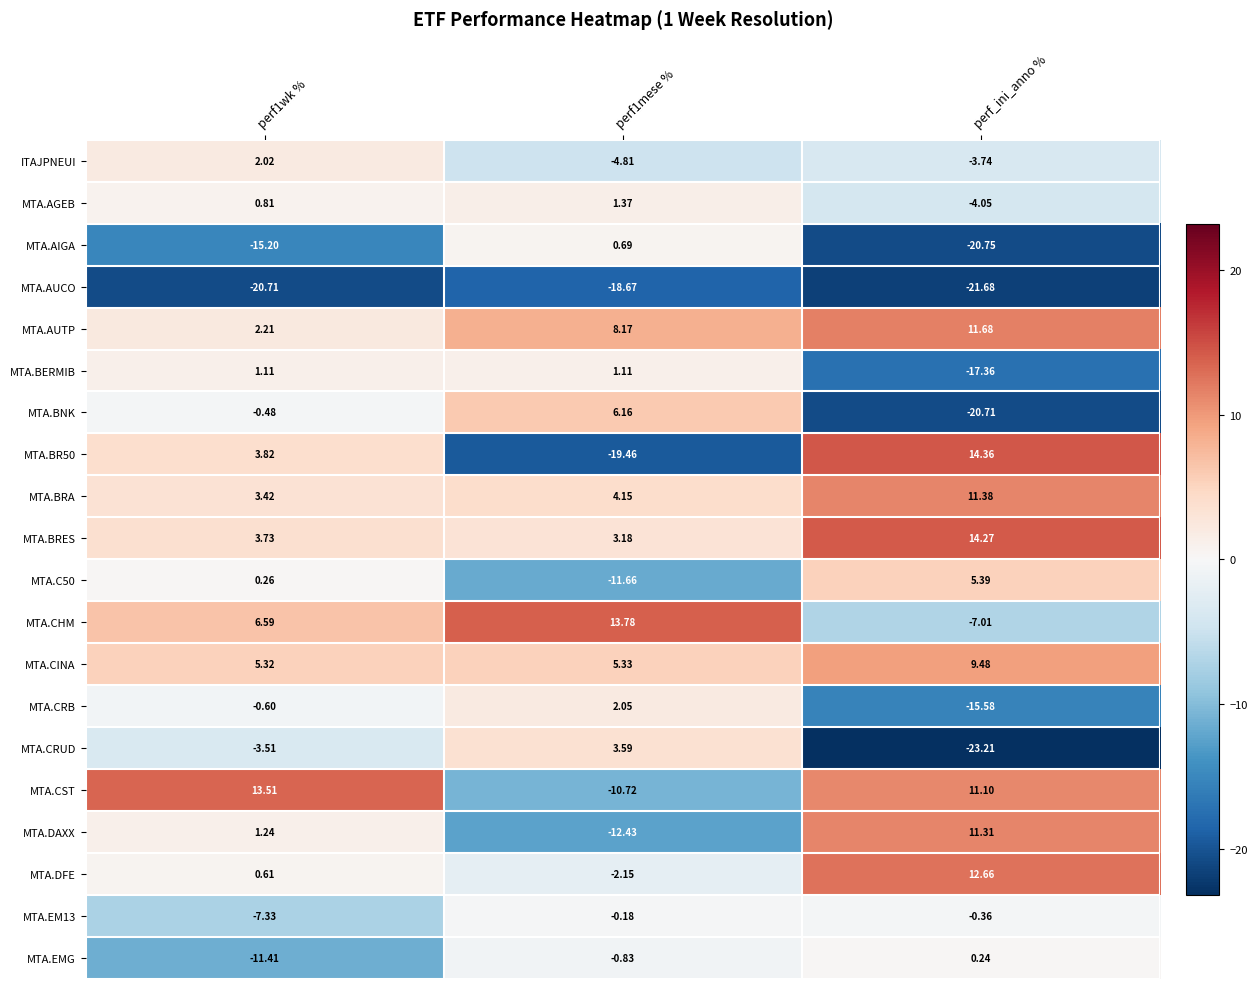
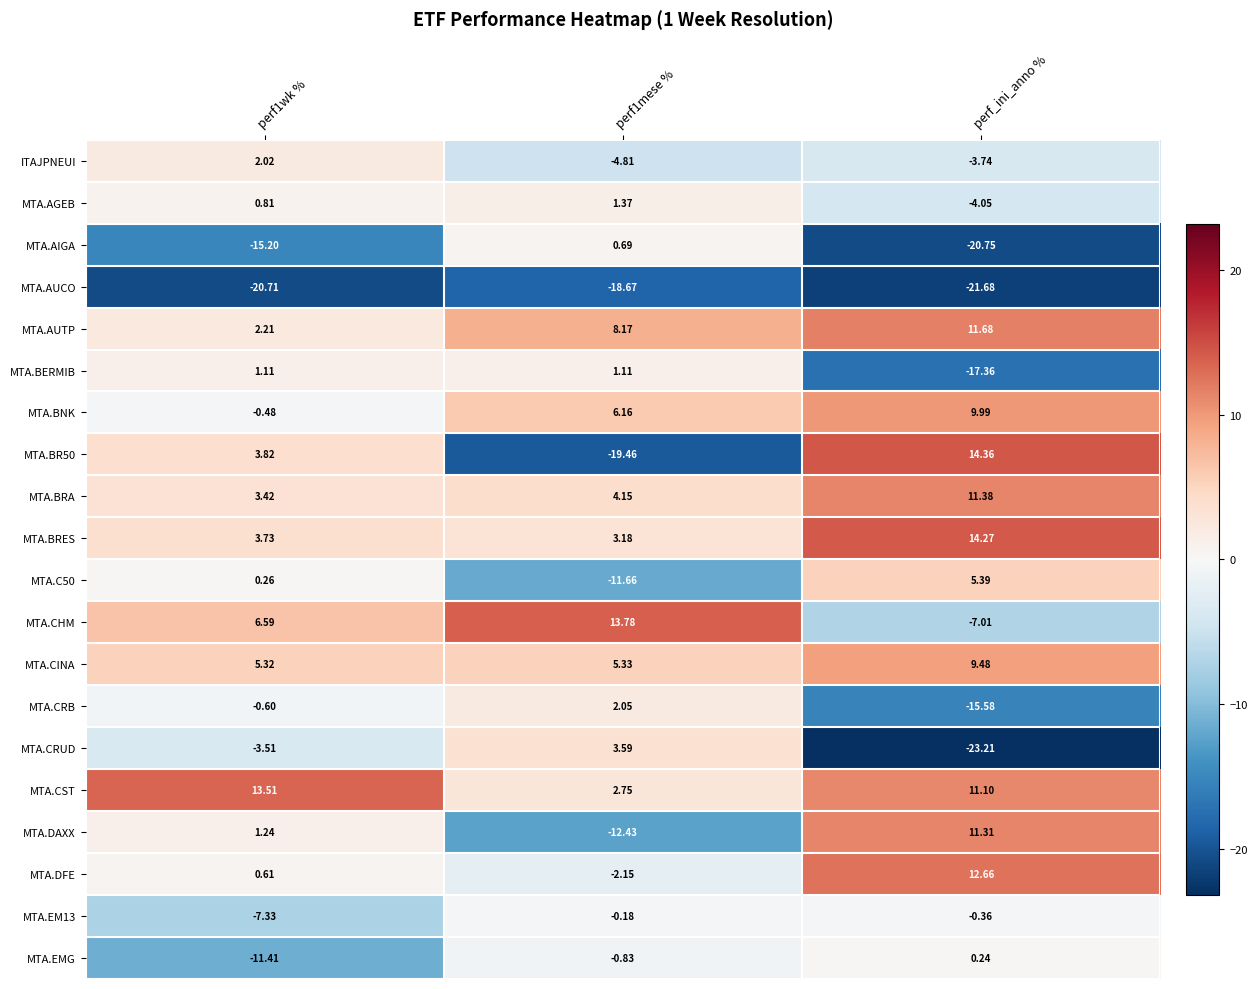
  {
    "ITAJPNEUI": {
      "perf1wk %": 2.02,
      "perf1mese %": -4.81,
      "perf_ini_anno %": -3.74
    },
    "MTA.AGEB": {
      "perf1wk %": 0.81,
      "perf1mese %": 1.37,
      "perf_ini_anno %": -4.05
    },
    "MTA.AIGA": {
      "perf1wk %": -15.20,
      "perf1mese %": 0.69,
      "perf_ini_anno %": -20.75
    },
    "MTA.AUCO": {
      "perf1wk %": -20.71,
      "perf1mese %": -18.67,
      "perf_ini_anno %": -21.68
    },
    "MTA.AUTP": {
      "perf1wk %": 2.21,
      "perf1mese %": 8.17,
      "perf_ini_anno %": 11.68
    },
    "MTA.BERMIB": {
      "perf1wk %": 1.11,
      "perf1mese %": 1.11,
      "perf_ini_anno %": -17.36
    },
    "MTA.BNK": {
      "perf1wk %": -0.48,
      "perf1mese %": 6.16,
-     "perf_ini_anno %": -20.71
+     "perf_ini_anno %": 9.99
    },
    "MTA.BR50": {
      "perf1wk %": 3.82,
      "perf1mese %": -19.46,
      "perf_ini_anno %": 14.36
    },
    "MTA.BRA": {
      "perf1wk %": 3.42,
      "perf1mese %": 4.15,
      "perf_ini_anno %": 11.38
    },
    "MTA.BRES": {
      "perf1wk %": 3.73,
      "perf1mese %": 3.18,
      "perf_ini_anno %": 14.27
    },
    "MTA.C50": {
      "perf1wk %": 0.26,
      "perf1mese %": -11.66,
      "perf_ini_anno %": 5.39
    },
    "MTA.CHM": {
      "perf1wk %": 6.59,
      "perf1mese %": 13.78,
      "perf_ini_anno %": -7.01
    },
    "MTA.CINA": {
      "perf1wk %": 5.32,
      "perf1mese %": 5.33,
      "perf_ini_anno %": 9.48
    },
    "MTA.CRB": {
      "perf1wk %": -0.60,
      "perf1mese %": 2.05,
      "perf_ini_anno %": -15.58
    },
    "MTA.CRUD": {
      "perf1wk %": -3.51,
      "perf1mese %": 3.59,
      "perf_ini_anno %": -23.21
    },
    "MTA.CST": {
      "perf1wk %": 13.51,
-     "perf1mese %": -10.72,
+     "perf1mese %": 2.75,
      "perf_ini_anno %": 11.10
    },
    "MTA.DAXX": {
      "perf1wk %": 1.24,
      "perf1mese %": -12.43,
      "perf_ini_anno %": 11.31
    },
    "MTA.DFE": {
      "perf1wk %": 0.61,
      "perf1mese %": -2.15,
      "perf_ini_anno %": 12.66
    },
    "MTA.EM13": {
      "perf1wk %": -7.33,
      "perf1mese %": -0.18,
      "perf_ini_anno %": -0.36
    },
    "MTA.EMG": {
      "perf1wk %": -11.41,
      "perf1mese %": -0.83,
      "perf_ini_anno %": 0.24
    }
  }
